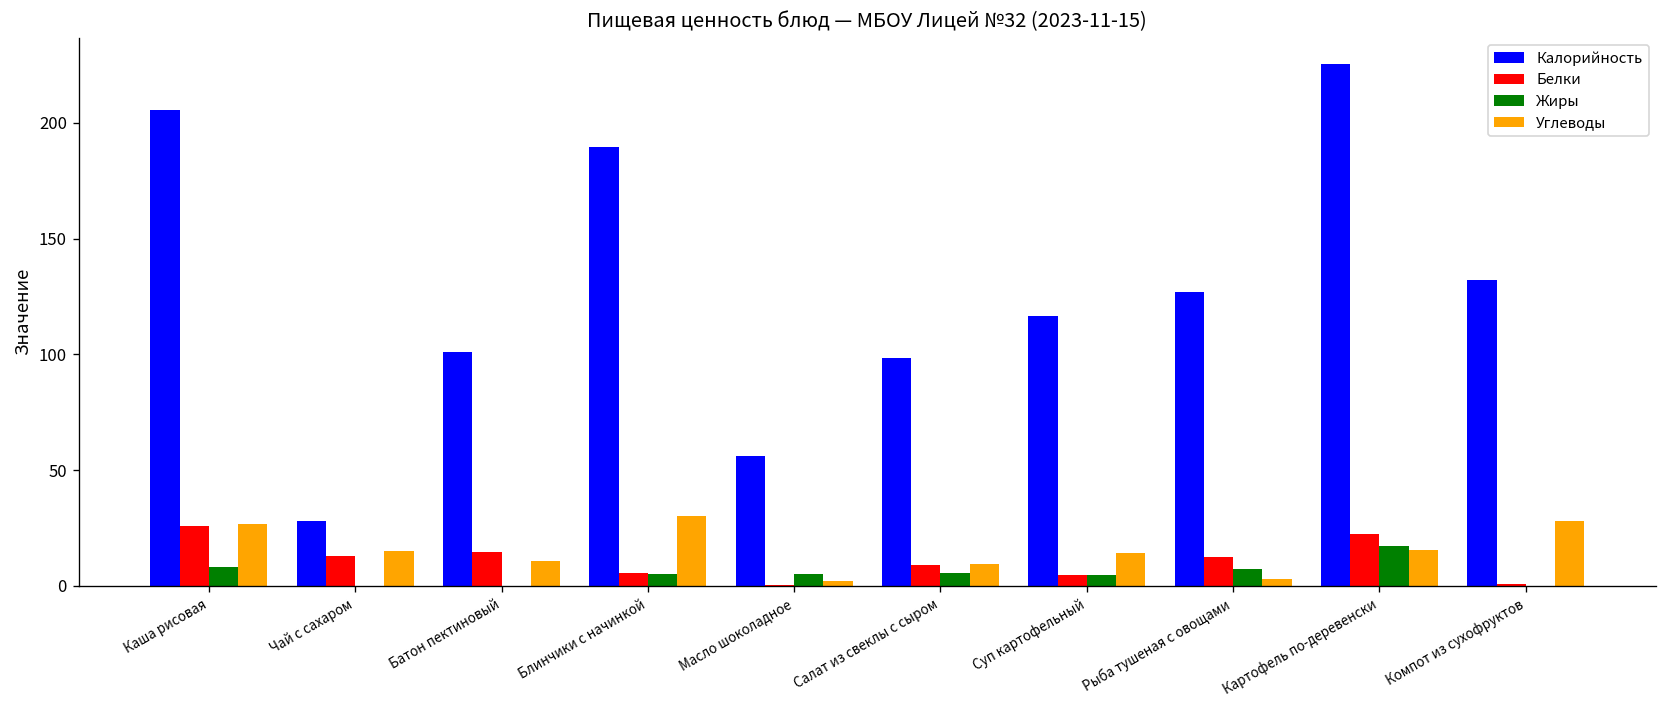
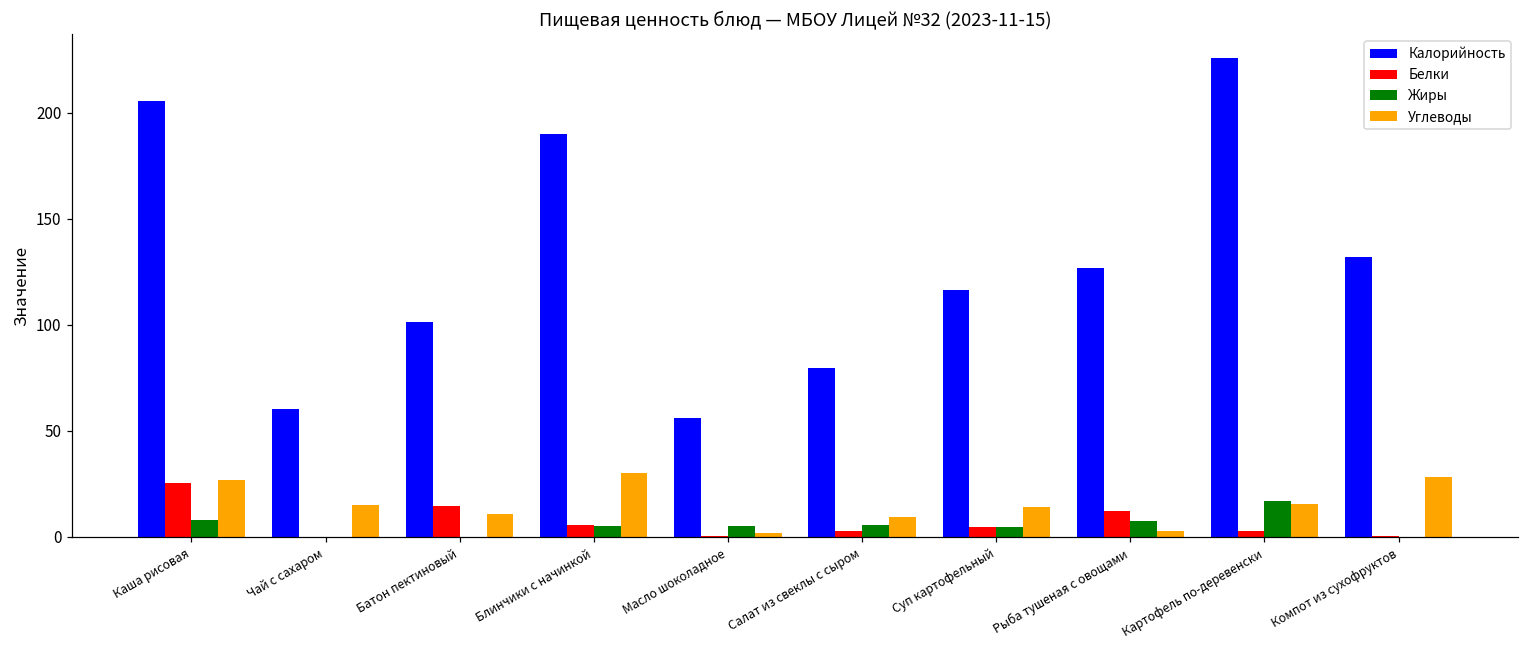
  {
    "Калорийность": {
      "Каша рисовая": 205,
-     "Чай с сахаром": 28,
+     "Чай с сахаром": 61,
      "Батон пектиновый": 101,
      "Блинчики с начинкой": 190,
      "Масло шоколадное": 56,
-     "Салат из свеклы с сыром": 98,
+     "Салат из свеклы с сыром": 80,
      "Суп картофельный": 116,
      "Рыба тушеная с овощами": 127,
      "Картофель по-деревенски": 226,
      "Компот из сухофруктов": 132
    },
    "Белки": {
      "Каша рисовая": 26,
-     "Чай с сахаром": 13,
+     "Чай с сахаром": 0,
      "Батон пектиновый": 15,
      "Блинчики с начинкой": 6,
-     "Салат из свеклы с сыром": 9,
+     "Салат из свеклы с сыром": 3,
      "Суп картофельный": 5,
      "Рыба тушеная с овощами": 12,
-     "Картофель по-деревенски": 22
+     "Картофель по-деревенски": 3
    },
    "Жиры": {
      "Каша рисовая": 8,
      "Блинчики с начинкой": 5,
      "Масло шоколадное": 5,
      "Салат из свеклы с сыром": 6,
      "Суп картофельный": 5,
      "Рыба тушеная с овощами": 7,
      "Картофель по-деревенски": 17
    },
    "Углеводы": {
      "Каша рисовая": 27,
      "Чай с сахаром": 15,
      "Батон пектиновый": 11,
      "Блинчики с начинкой": 30,
      "Масло шоколадное": 2,
      "Салат из свеклы с сыром": 9,
      "Суп картофельный": 14,
      "Рыба тушеная с овощами": 3,
      "Картофель по-деревенски": 15,
      "Компот из сухофруктов": 28
    }
  }
